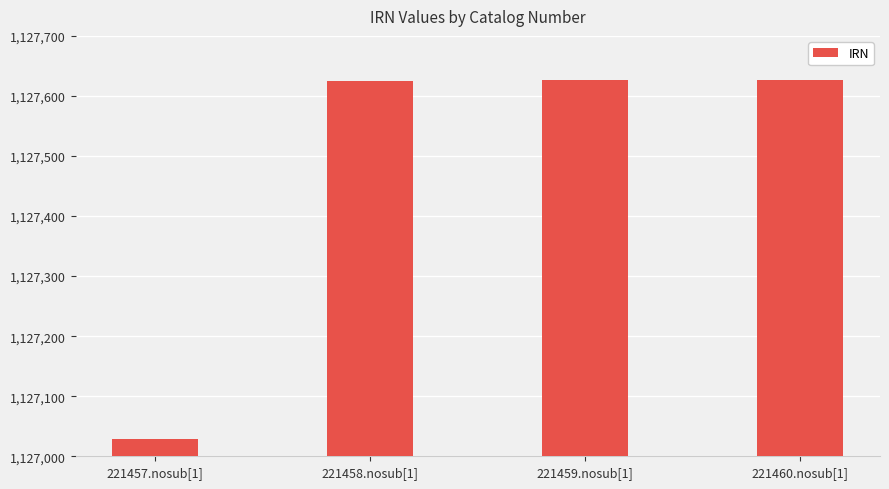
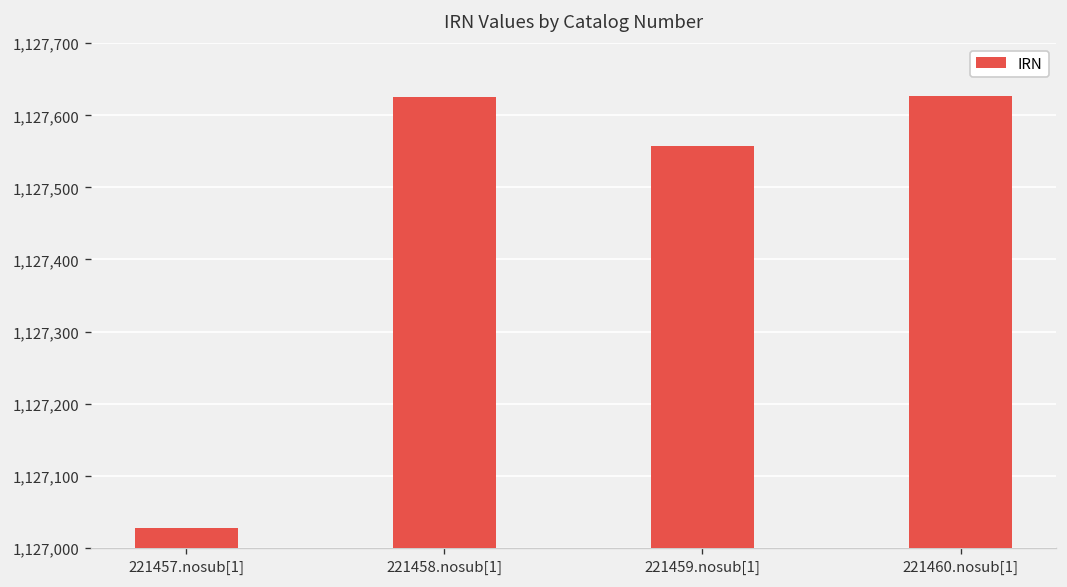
  {
    "221457.nosub[1]": "1,127,030",
    "221458.nosub[1]": "1,127,630",
-   "221459.nosub[1]": "1,127,630",
+   "221459.nosub[1]": "1,127,560",
    "221460.nosub[1]": "1,127,630"
  }
